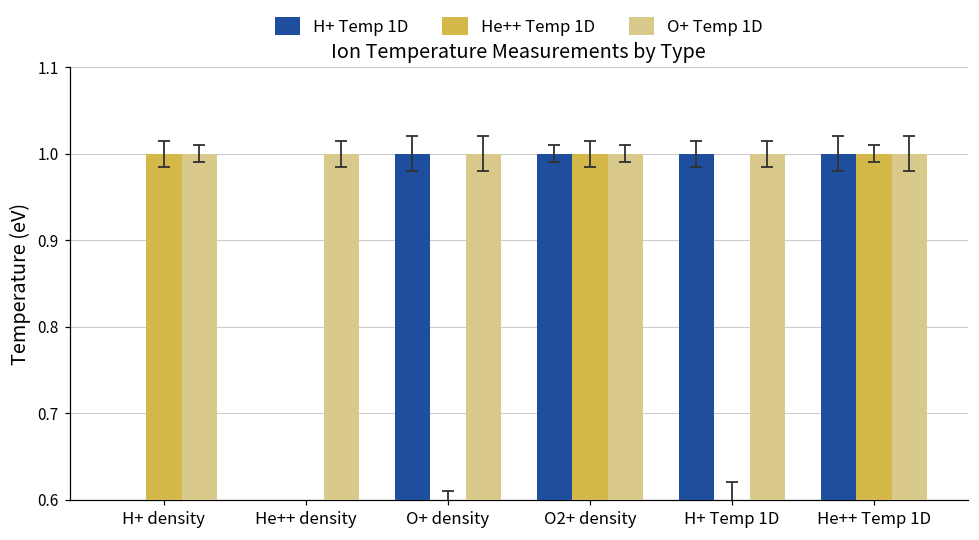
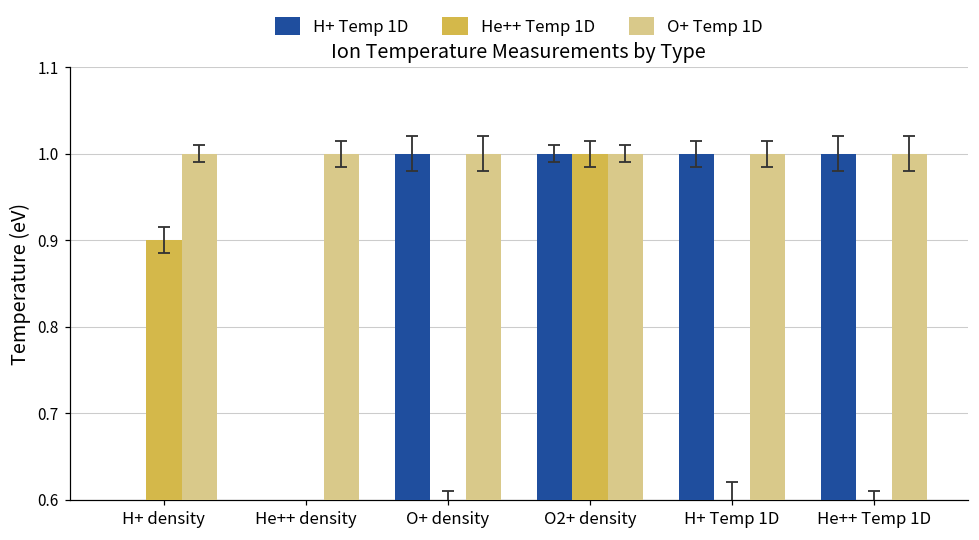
  {
    "He++ Temp 1D": {
-     "H+ density": 1.0,
+     "H+ density": 0.9,
      "O+ density": 0.6,
      "O2+ density": 1.0,
      "H+ Temp 1D": 0.6,
-     "He++ Temp 1D": 1.0
+     "He++ Temp 1D": 0.6
    },
    "O+ Temp 1D": {
      "H+ density": 1.0,
      "He++ density": 1.0,
      "O+ density": 1.0,
      "O2+ density": 1.0,
      "H+ Temp 1D": 1.0,
      "He++ Temp 1D": 1.0
    }
  }
